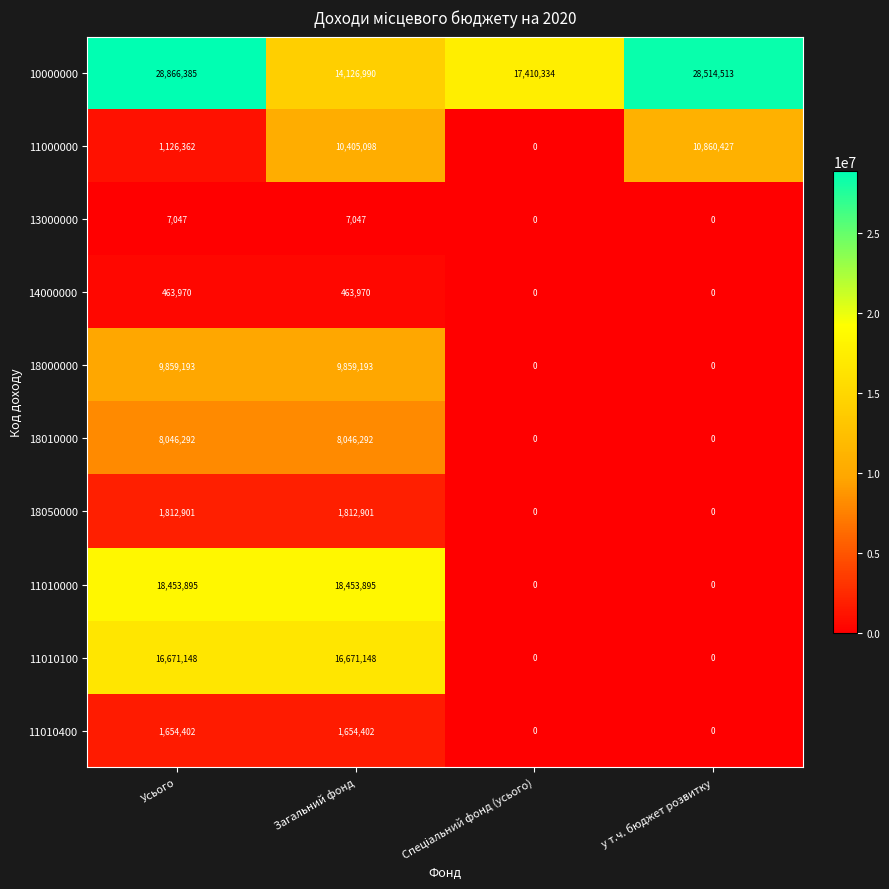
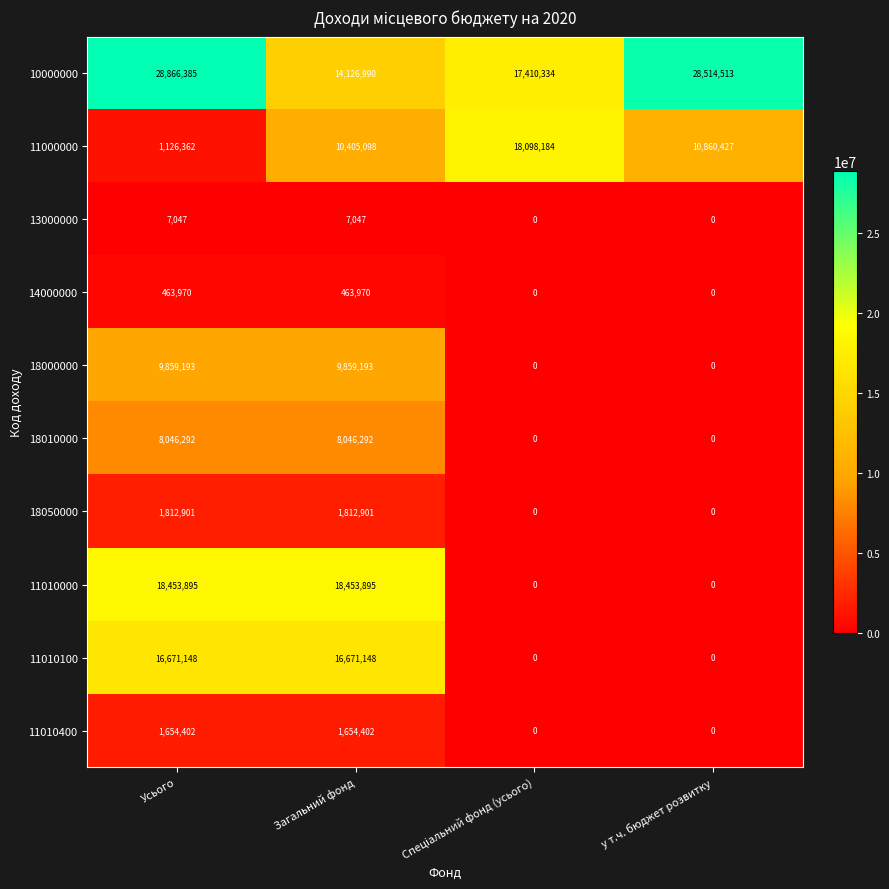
  {
    "10000000": {
      "Усього": "28,866,385",
      "Загальний фонд": "14,126,990",
      "Спеціальний фонд (усього)": "17,410,334",
      "у т.ч. бюджет розвитку": "28,514,513"
    },
    "11000000": {
      "Усього": "1,126,362",
      "Загальний фонд": "10,405,098",
-     "Спеціальний фонд (усього)": "0",
+     "Спеціальний фонд (усього)": "18,098,184",
      "у т.ч. бюджет розвитку": "10,860,427"
    },
    "13000000": {
      "Усього": "7,047",
      "Загальний фонд": "7,047",
      "Спеціальний фонд (усього)": "0",
      "у т.ч. бюджет розвитку": "0"
    },
    "14000000": {
      "Усього": "463,970",
      "Загальний фонд": "463,970",
      "Спеціальний фонд (усього)": "0",
      "у т.ч. бюджет розвитку": "0"
    },
    "18000000": {
      "Усього": "9,859,193",
      "Загальний фонд": "9,859,193",
      "Спеціальний фонд (усього)": "0",
      "у т.ч. бюджет розвитку": "0"
    },
    "18010000": {
      "Усього": "8,046,292",
      "Загальний фонд": "8,046,292",
      "Спеціальний фонд (усього)": "0",
      "у т.ч. бюджет розвитку": "0"
    },
    "18050000": {
      "Усього": "1,812,901",
      "Загальний фонд": "1,812,901",
      "Спеціальний фонд (усього)": "0",
      "у т.ч. бюджет розвитку": "0"
    },
    "11010000": {
      "Усього": "18,453,895",
      "Загальний фонд": "18,453,895",
      "Спеціальний фонд (усього)": "0",
      "у т.ч. бюджет розвитку": "0"
    },
    "11010100": {
      "Усього": "16,671,148",
      "Загальний фонд": "16,671,148",
      "Спеціальний фонд (усього)": "0",
      "у т.ч. бюджет розвитку": "0"
    },
    "11010400": {
      "Усього": "1,654,402",
      "Загальний фонд": "1,654,402",
      "Спеціальний фонд (усього)": "0",
      "у т.ч. бюджет розвитку": "0"
    }
  }
